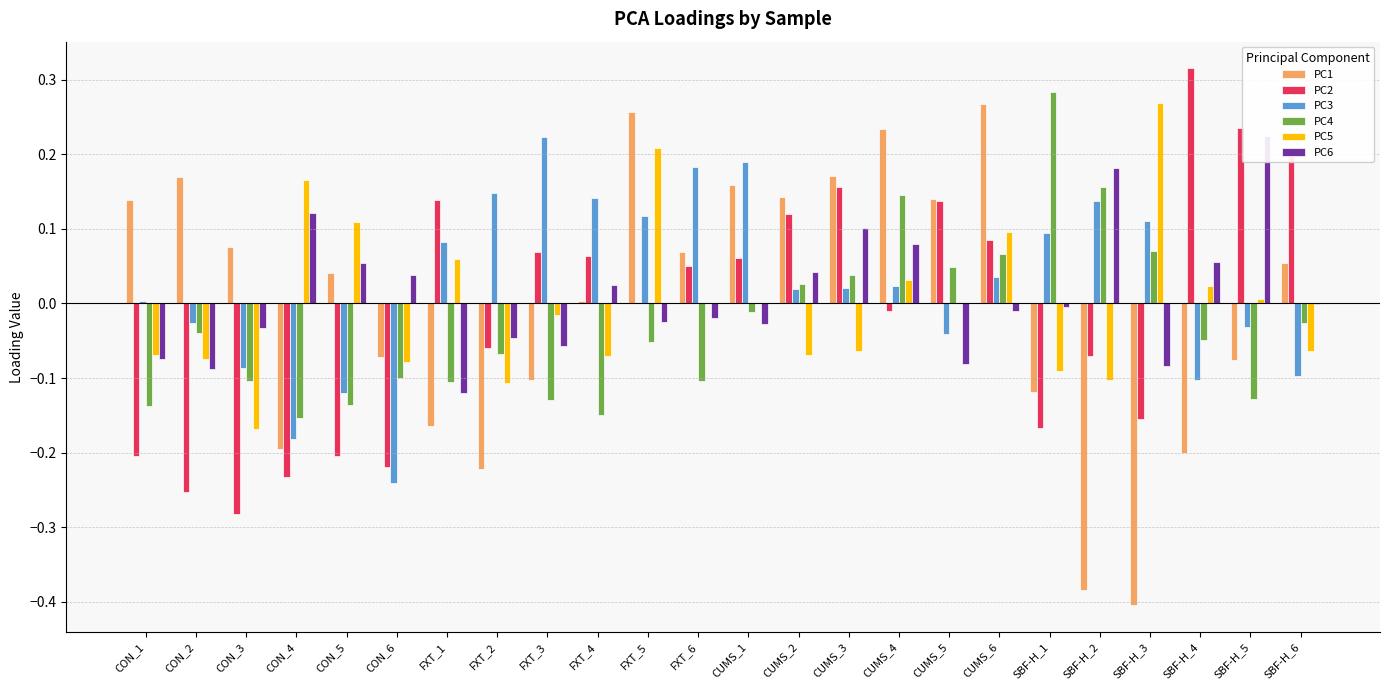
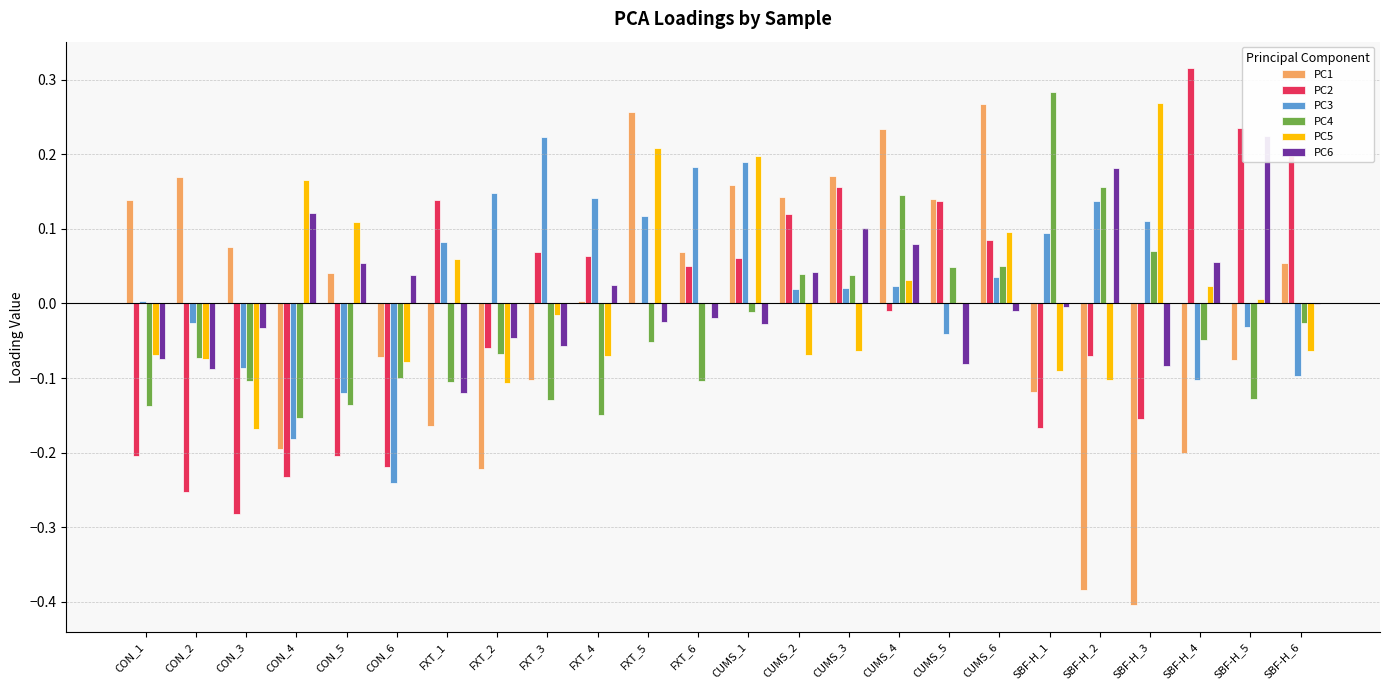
  {
    "PC1": {
      "CON_1": 0.14,
      "CON_2": 0.17,
      "CON_3": 0.08,
      "CON_4": -0.20,
      "CON_5": 0.04,
      "CON_6": -0.07,
      "FXT_1": -0.16,
      "FXT_2": -0.22,
      "FXT_3": -0.10,
      "FXT_5": 0.26,
      "FXT_6": 0.07,
      "CUMS_1": 0.16,
      "CUMS_2": 0.14,
      "CUMS_3": 0.17,
      "CUMS_4": 0.23,
      "CUMS_5": 0.14,
      "CUMS_6": 0.27,
      "SBF-H_1": -0.12,
      "SBF-H_2": -0.38,
      "SBF-H_3": -0.40,
      "SBF-H_4": -0.20,
      "SBF-H_5": -0.08,
      "SBF-H_6": 0.05
    },
    "PC2": {
      "CON_1": -0.20,
      "CON_2": -0.25,
      "CON_3": -0.28,
      "CON_4": -0.23,
      "CON_5": -0.21,
      "CON_6": -0.22,
      "FXT_1": 0.14,
      "FXT_2": -0.06,
      "FXT_3": 0.07,
      "FXT_4": 0.06,
      "FXT_6": 0.05,
      "CUMS_1": 0.06,
      "CUMS_2": 0.12,
      "CUMS_3": 0.16,
      "CUMS_4": -0.01,
      "CUMS_5": 0.14,
      "CUMS_6": 0.09,
      "SBF-H_1": -0.17,
      "SBF-H_2": -0.07,
      "SBF-H_3": -0.16,
      "SBF-H_4": 0.32,
      "SBF-H_5": 0.23
    },
    "PC3": {
      "CON_2": -0.03,
      "CON_3": -0.09,
      "CON_4": -0.18,
      "CON_5": -0.12,
      "CON_6": -0.24,
      "FXT_1": 0.08,
      "FXT_2": 0.15,
      "FXT_3": 0.22,
      "FXT_4": 0.14,
      "FXT_5": 0.12,
      "FXT_6": 0.18,
      "CUMS_1": 0.19,
      "CUMS_2": 0.02,
      "CUMS_3": 0.02,
      "CUMS_4": 0.02,
      "CUMS_5": -0.04,
      "CUMS_6": 0.04,
      "SBF-H_1": 0.10,
      "SBF-H_2": 0.14,
      "SBF-H_3": 0.11,
      "SBF-H_4": -0.10,
      "SBF-H_5": -0.03,
      "SBF-H_6": -0.10
    },
    "PC4": {
      "CON_1": -0.14,
-     "CON_2": -0.04,
+     "CON_2": -0.07,
      "CON_3": -0.10,
      "CON_4": -0.15,
      "CON_5": -0.14,
      "CON_6": -0.10,
      "FXT_1": -0.10,
      "FXT_2": -0.07,
      "FXT_3": -0.13,
      "FXT_4": -0.15,
      "FXT_5": -0.05,
      "FXT_6": -0.10,
      "CUMS_1": -0.01,
-     "CUMS_2": 0.03,
+     "CUMS_2": 0.04,
      "CUMS_3": 0.04,
      "CUMS_4": 0.15,
      "CUMS_5": 0.05,
-     "CUMS_6": 0.07,
+     "CUMS_6": 0.05,
      "SBF-H_1": 0.28,
      "SBF-H_2": 0.16,
      "SBF-H_3": 0.07,
      "SBF-H_4": -0.05,
      "SBF-H_5": -0.13,
      "SBF-H_6": -0.03
    },
    "PC5": {
      "CON_1": -0.07,
      "CON_2": -0.07,
      "CON_3": -0.17,
      "CON_4": 0.17,
      "CON_5": 0.11,
      "CON_6": -0.08,
      "FXT_1": 0.06,
      "FXT_2": -0.11,
      "FXT_3": -0.01,
      "FXT_4": -0.07,
      "FXT_5": 0.21,
-     "CUMS_1": 0.00,
+     "CUMS_1": 0.20,
      "CUMS_2": -0.07,
      "CUMS_3": -0.06,
      "CUMS_4": 0.03,
      "CUMS_6": 0.10,
      "SBF-H_1": -0.09,
      "SBF-H_2": -0.10,
      "SBF-H_3": 0.27,
      "SBF-H_4": 0.02,
      "SBF-H_5": 0.01,
      "SBF-H_6": -0.06
    },
    "PC6": {
      "CON_1": -0.07,
      "CON_2": -0.09,
      "CON_3": -0.03,
      "CON_4": 0.12,
      "CON_5": 0.05,
      "CON_6": 0.04,
      "FXT_1": -0.12,
      "FXT_2": -0.05,
      "FXT_3": -0.06,
      "FXT_4": 0.03,
      "FXT_5": -0.02,
      "FXT_6": -0.02,
      "CUMS_1": -0.03,
      "CUMS_2": 0.04,
      "CUMS_3": 0.10,
      "CUMS_4": 0.08,
      "CUMS_5": -0.08,
      "CUMS_6": -0.01,
      "SBF-H_1": -0.01,
      "SBF-H_2": 0.18,
      "SBF-H_3": -0.08,
      "SBF-H_4": 0.06
    }
  }
